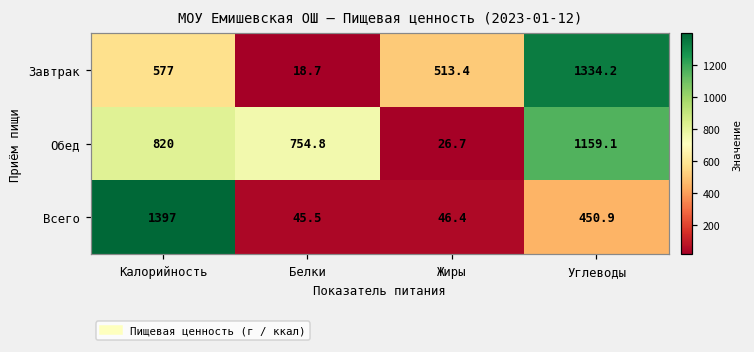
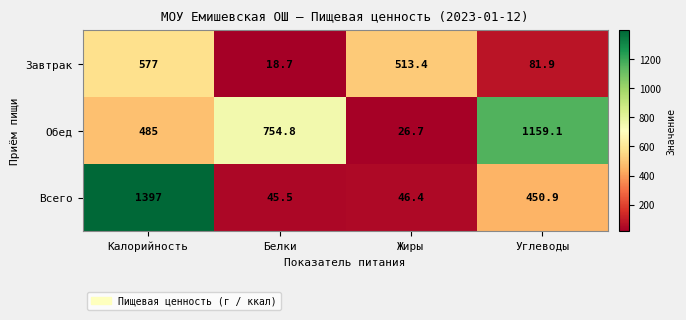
  {
    "Завтрак": {
      "Калорийность": 577,
      "Белки": 18.7,
      "Жиры": 513.4,
-     "Углеводы": 1334.2
+     "Углеводы": 81.9
    },
    "Обед": {
-     "Калорийность": 820,
+     "Калорийность": 485,
      "Белки": 754.8,
      "Жиры": 26.7,
      "Углеводы": 1159.1
    },
    "Всего": {
      "Калорийность": 1397,
      "Белки": 45.5,
      "Жиры": 46.4,
      "Углеводы": 450.9
    }
  }
